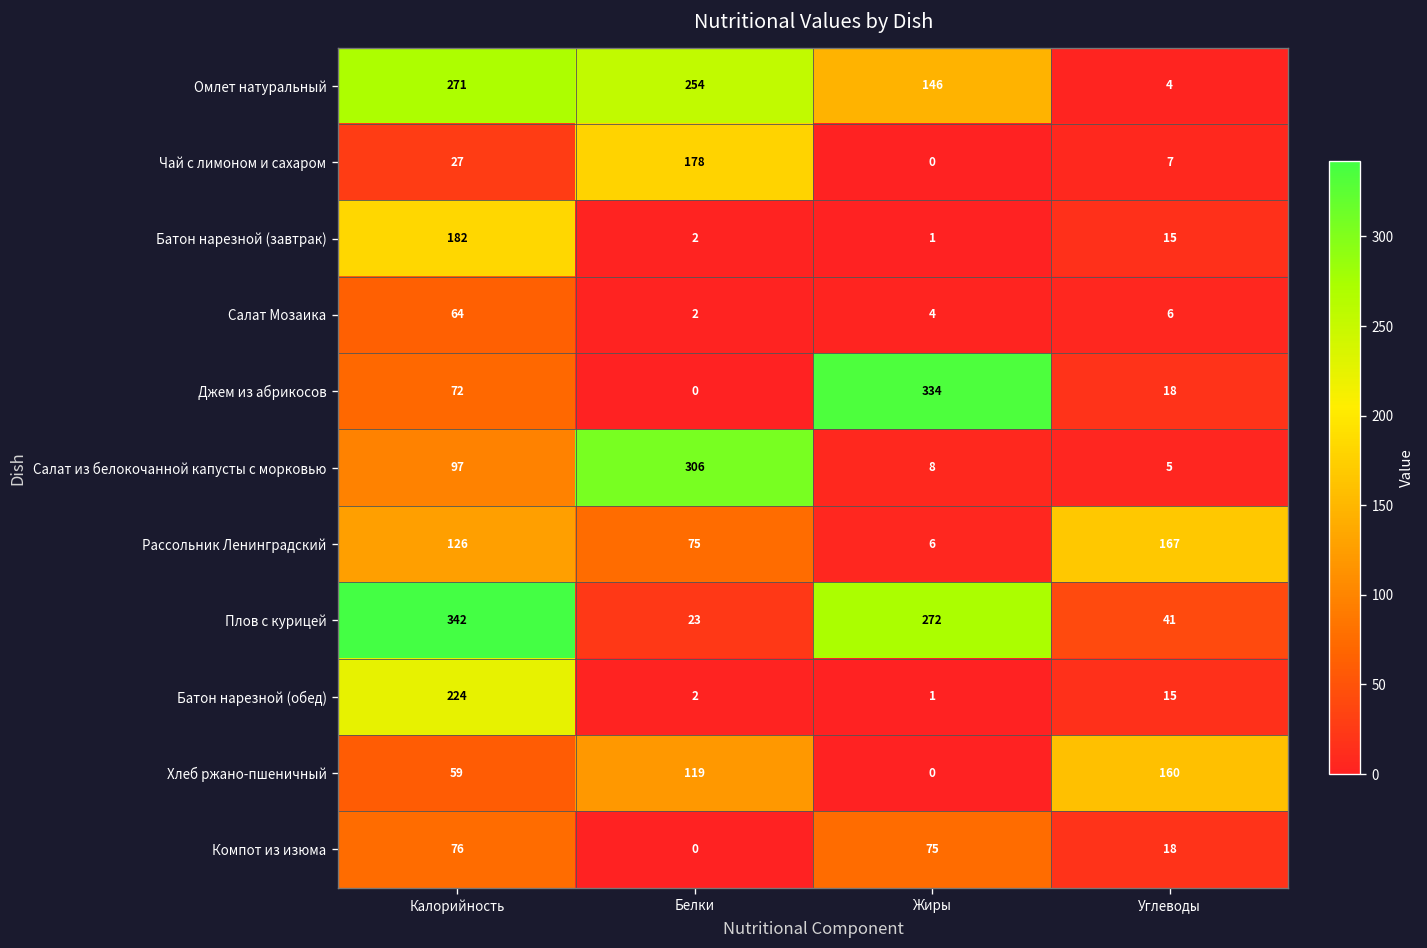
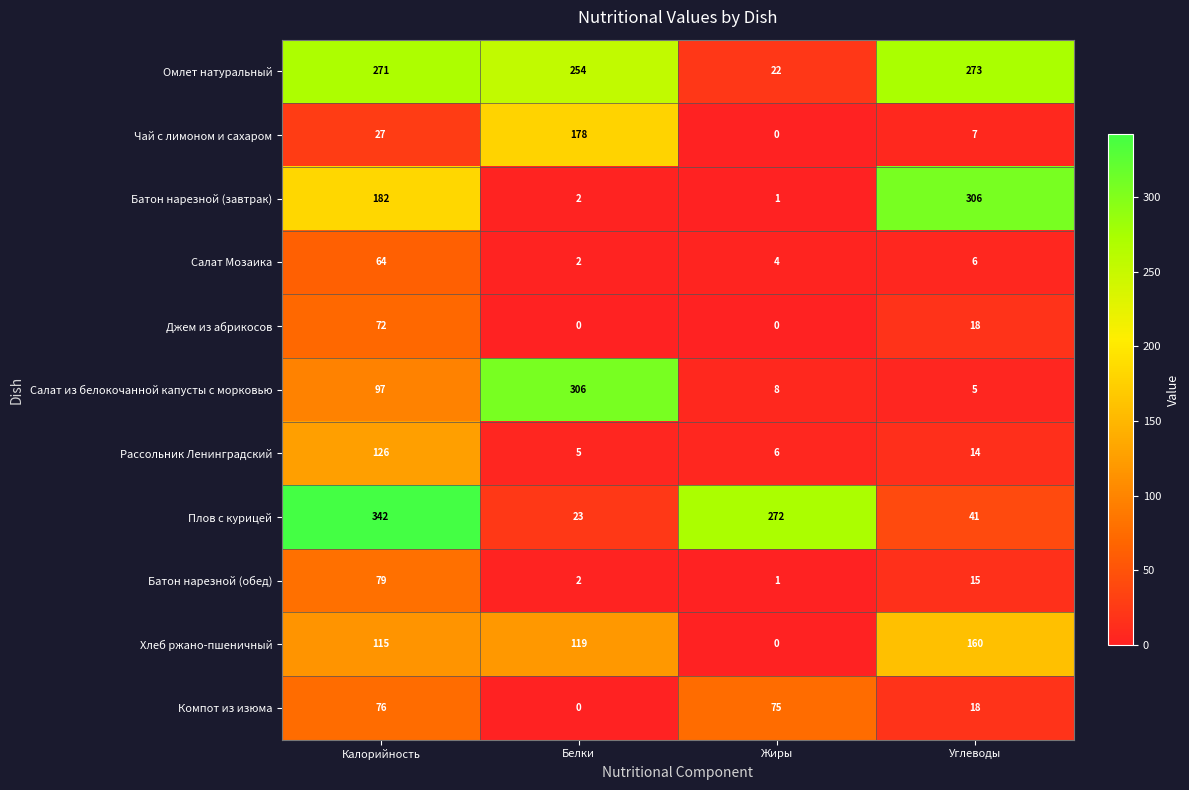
  {
    "Омлет натуральный": {
      "Калорийность": 271,
      "Белки": 254,
-     "Жиры": 146,
-     "Углеводы": 4
+     "Жиры": 22,
+     "Углеводы": 273
    },
    "Чай с лимоном и сахаром": {
      "Калорийность": 27,
      "Белки": 178,
      "Жиры": 0,
      "Углеводы": 7
    },
    "Батон нарезной (завтрак)": {
      "Калорийность": 182,
      "Белки": 2,
      "Жиры": 1,
-     "Углеводы": 15
+     "Углеводы": 306
    },
    "Салат Мозаика": {
      "Калорийность": 64,
      "Белки": 2,
      "Жиры": 4,
      "Углеводы": 6
    },
    "Джем из абрикосов": {
      "Калорийность": 72,
      "Белки": 0,
-     "Жиры": 334,
+     "Жиры": 0,
      "Углеводы": 18
    },
    "Салат из белокочанной капусты с морковью": {
      "Калорийность": 97,
      "Белки": 306,
      "Жиры": 8,
      "Углеводы": 5
    },
    "Рассольник Ленинградский": {
      "Калорийность": 126,
-     "Белки": 75,
+     "Белки": 5,
      "Жиры": 6,
-     "Углеводы": 167
+     "Углеводы": 14
    },
    "Плов с курицей": {
      "Калорийность": 342,
      "Белки": 23,
      "Жиры": 272,
      "Углеводы": 41
    },
    "Батон нарезной (обед)": {
-     "Калорийность": 224,
+     "Калорийность": 79,
      "Белки": 2,
      "Жиры": 1,
      "Углеводы": 15
    },
    "Хлеб ржано-пшеничный": {
-     "Калорийность": 59,
+     "Калорийность": 115,
      "Белки": 119,
      "Жиры": 0,
      "Углеводы": 160
    },
    "Компот из изюма": {
      "Калорийность": 76,
      "Белки": 0,
      "Жиры": 75,
      "Углеводы": 18
    }
  }
